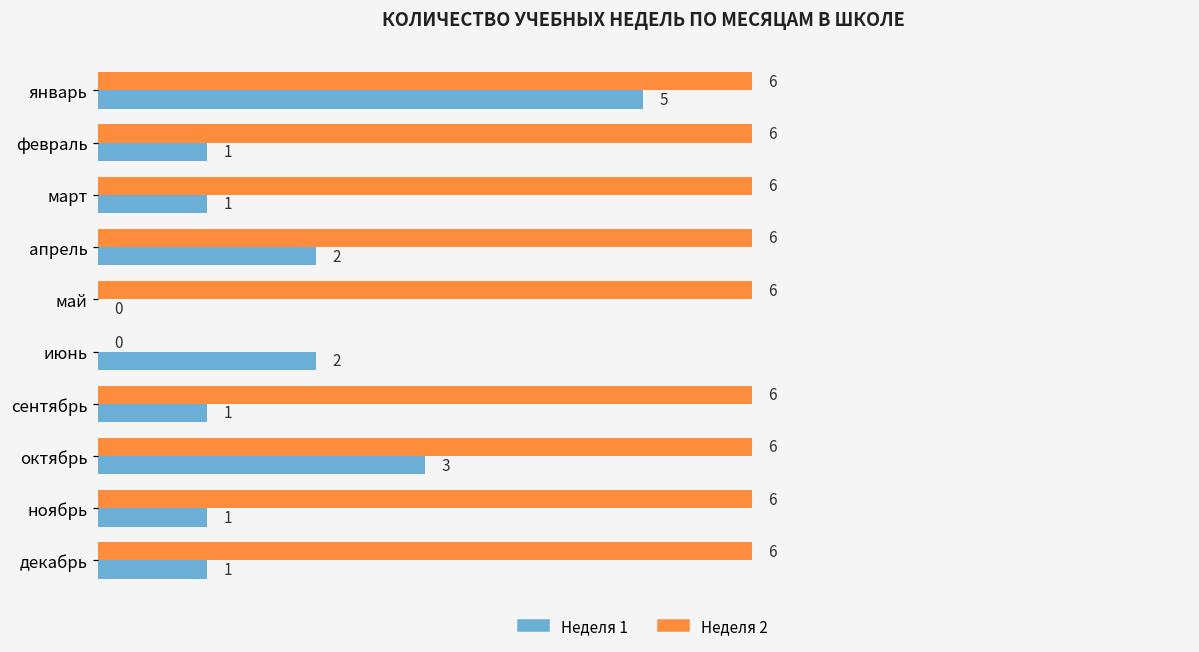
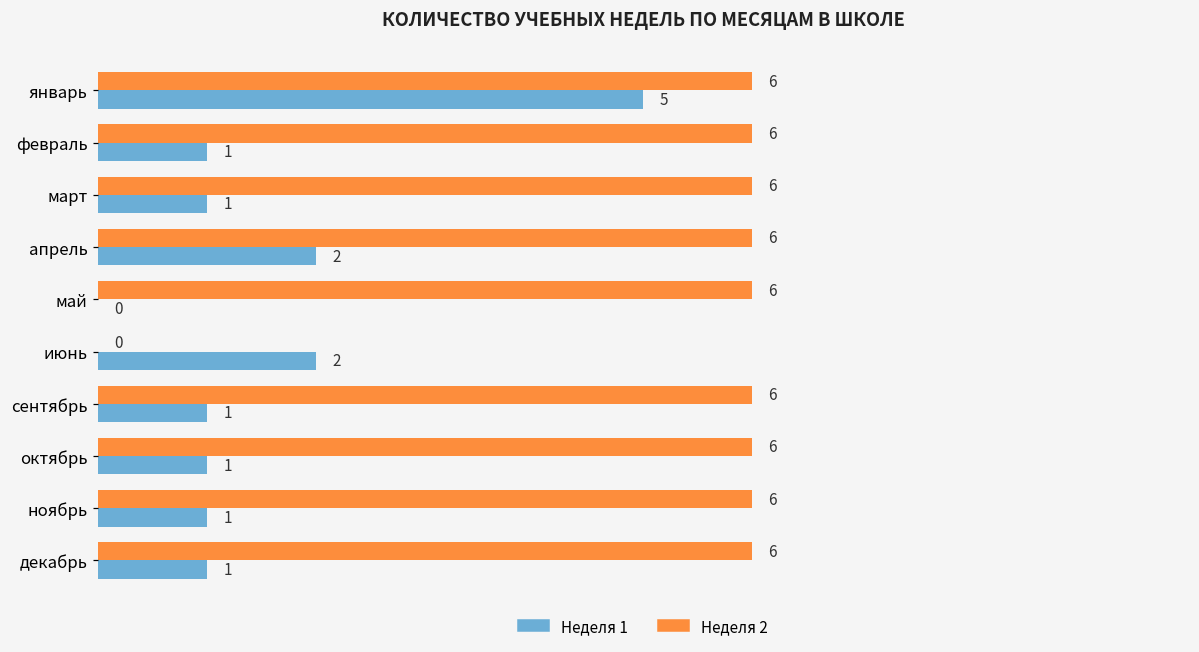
  {
    "Неделя 1": {
      "январь": 5,
      "февраль": 1,
      "март": 1,
      "апрель": 2,
      "май": 0,
      "июнь": 2,
      "сентябрь": 1,
-     "октябрь": 3,
+     "октябрь": 1,
      "ноябрь": 1,
      "декабрь": 1
    },
    "Неделя 2": {
      "январь": 6,
      "февраль": 6,
      "март": 6,
      "апрель": 6,
      "май": 6,
      "июнь": 0,
      "сентябрь": 6,
      "октябрь": 6,
      "ноябрь": 6,
      "декабрь": 6
    }
  }
